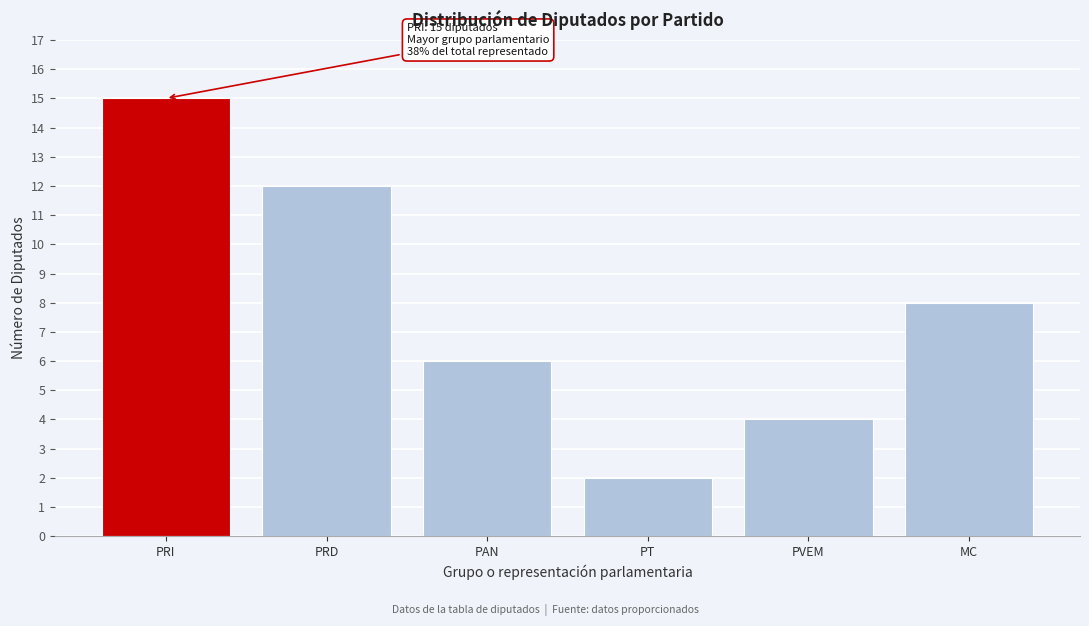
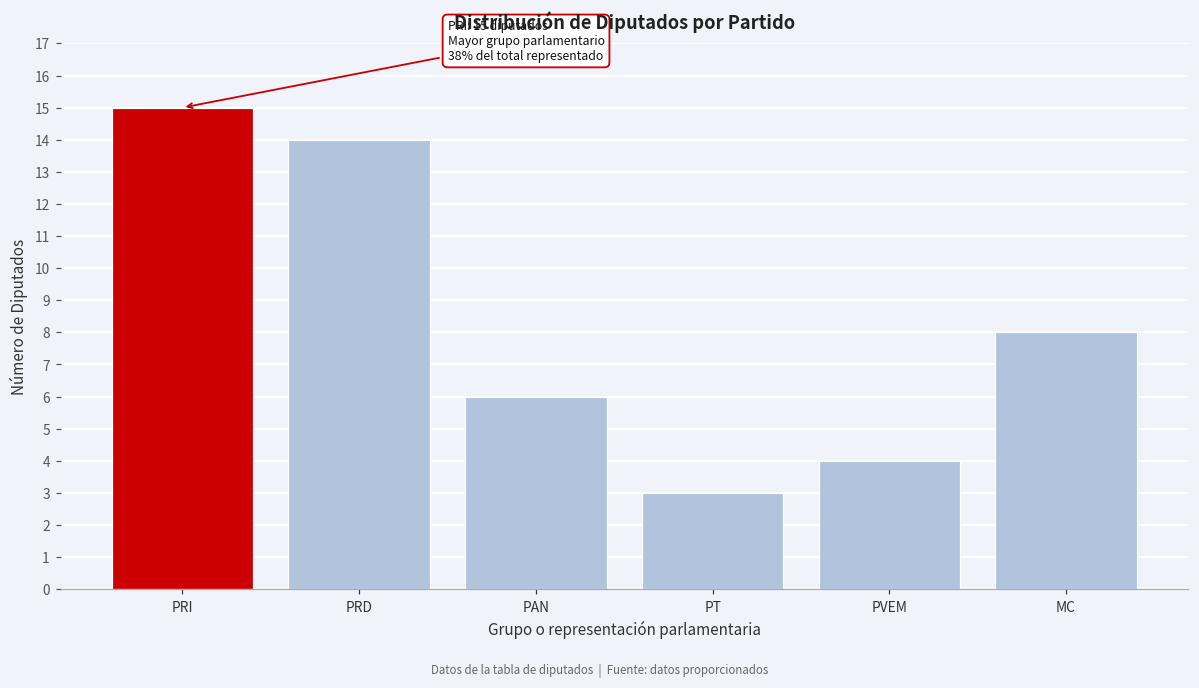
  {
-   "PRD": 12,
+   "PRD": 14,
    "PAN": 6,
-   "PT": 2,
+   "PT": 3,
    "PVEM": 4,
    "MC": 8
  }
